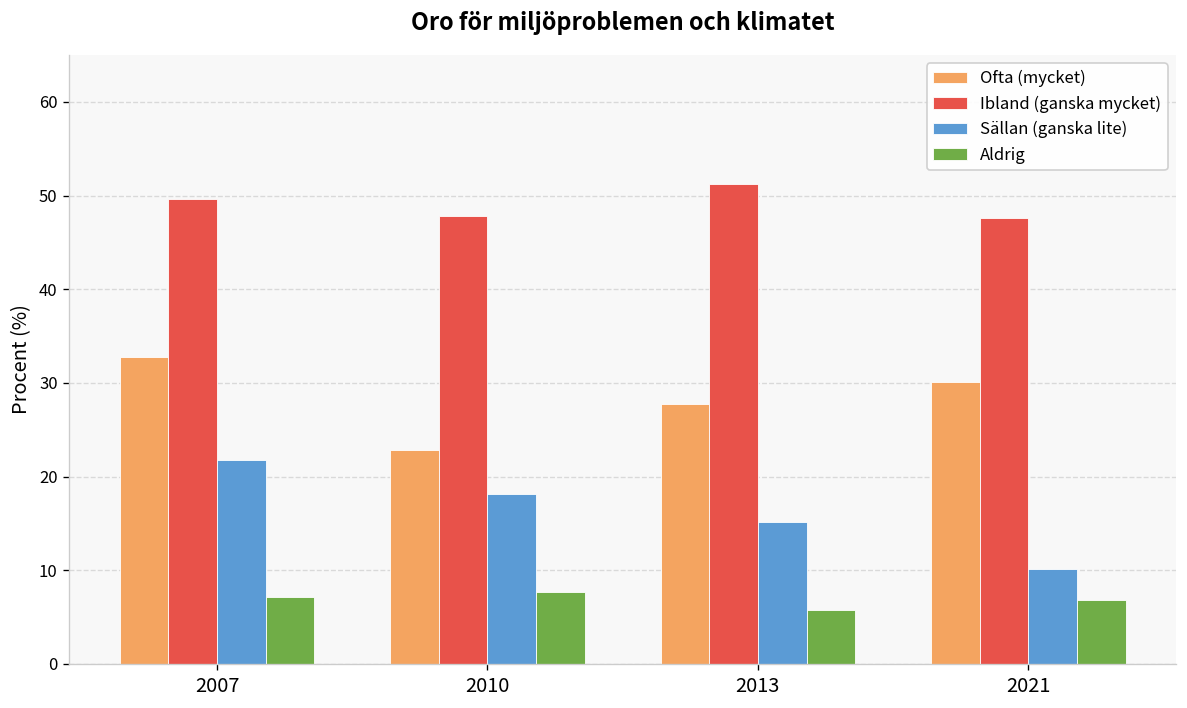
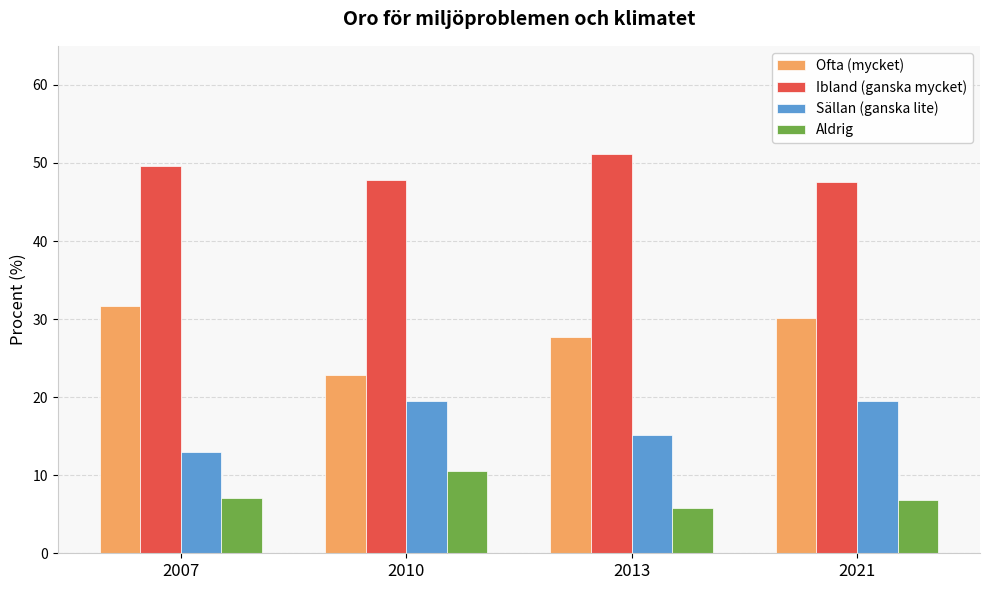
  {
    "Ofta (mycket)": {
-     "2007": 33,
+     "2007": 32,
      "2010": 23,
      "2013": 28,
      "2021": 30
    },
    "Ibland (ganska mycket)": {
      "2007": 50,
      "2010": 48,
      "2013": 51,
      "2021": 48
    },
    "Sällan (ganska lite)": {
-     "2007": 22,
-     "2010": 18,
+     "2007": 13,
+     "2010": 20,
      "2013": 15,
-     "2021": 10
+     "2021": 20
    },
    "Aldrig": {
      "2007": 7,
-     "2010": 8,
+     "2010": 11,
      "2013": 6,
      "2021": 7
    }
  }
